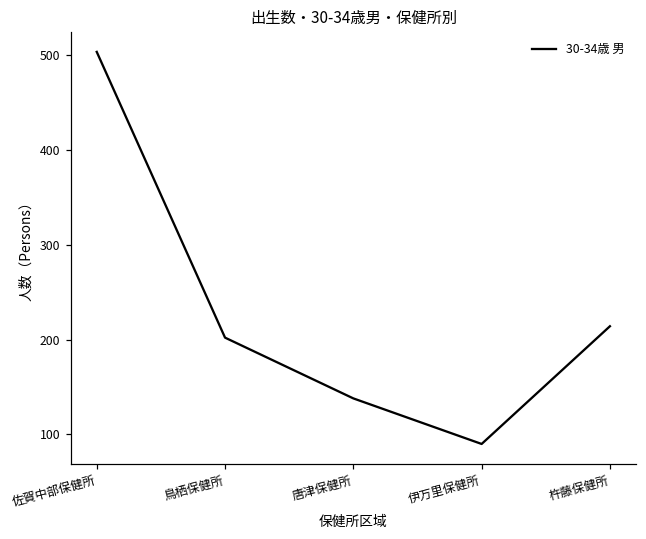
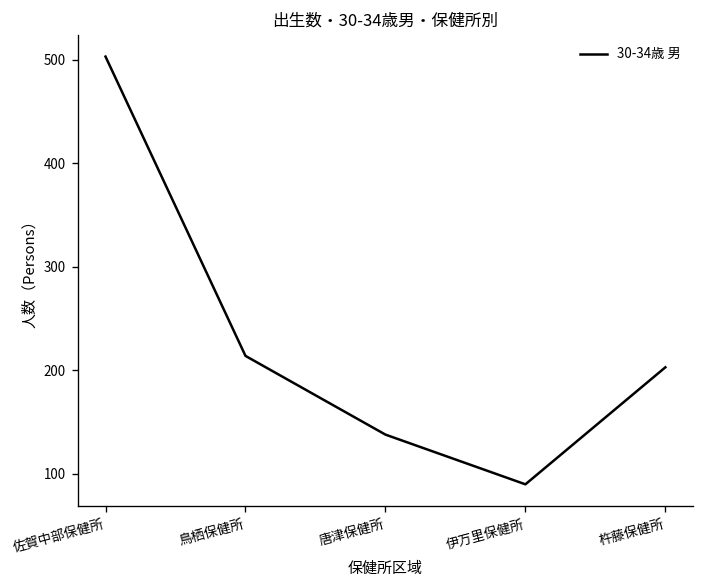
  {
    "佐賀中部保健所": 500,
-   "鳥栖保健所": 200,
+   "鳥栖保健所": 210,
    "唐津保健所": 140,
    "伊万里保健所": 90,
-   "杵藤保健所": 210
+   "杵藤保健所": 200
  }
